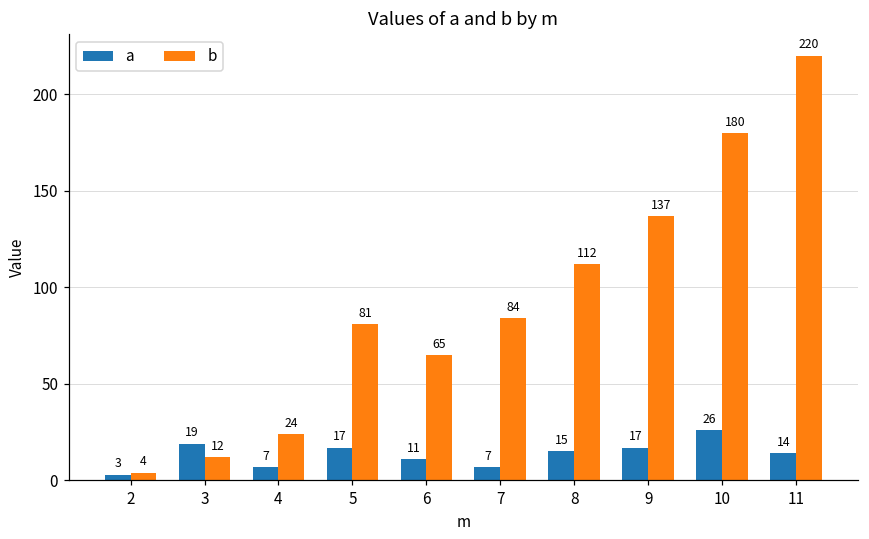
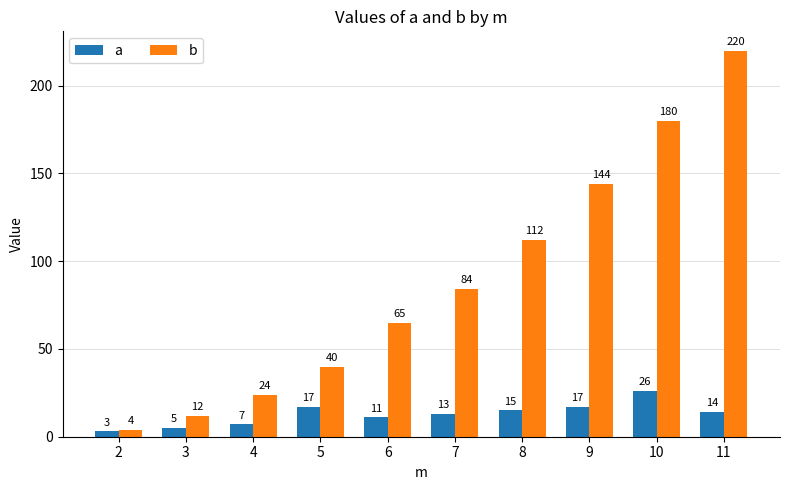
  {
    "a": {
      "2": 3,
-     "3": 19,
+     "3": 5,
      "4": 7,
      "5": 17,
      "6": 11,
-     "7": 7,
+     "7": 13,
      "8": 15,
      "9": 17,
      "10": 26,
      "11": 14
    },
    "b": {
      "2": 4,
      "3": 12,
      "4": 24,
-     "5": 81,
+     "5": 40,
      "6": 65,
      "7": 84,
      "8": 112,
-     "9": 137,
+     "9": 144,
      "10": 180,
      "11": 220
    }
  }
